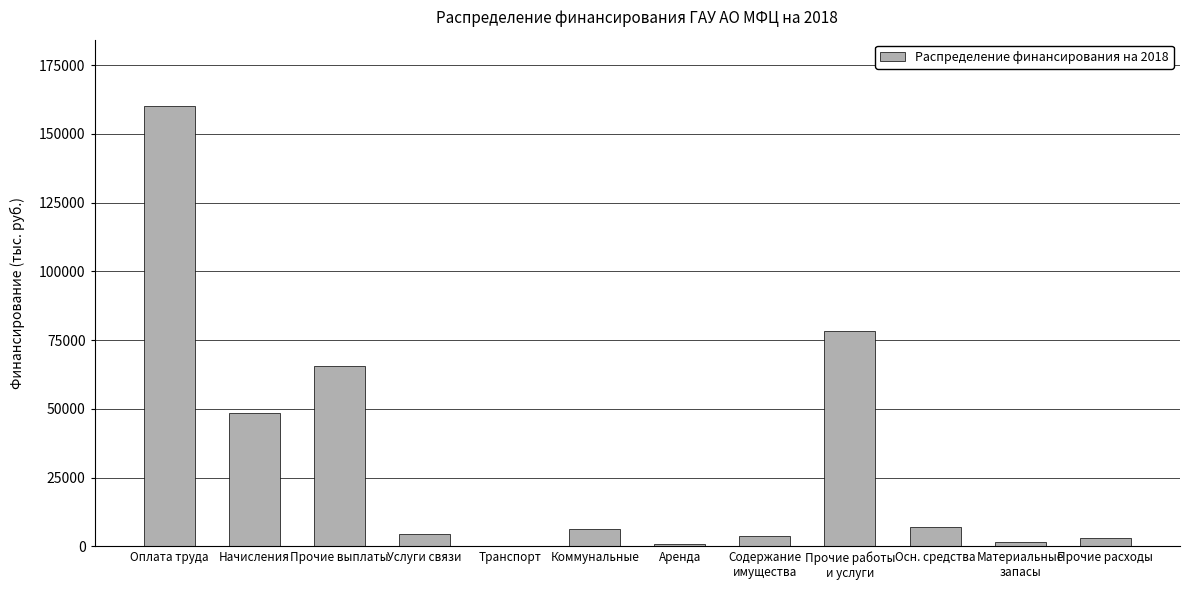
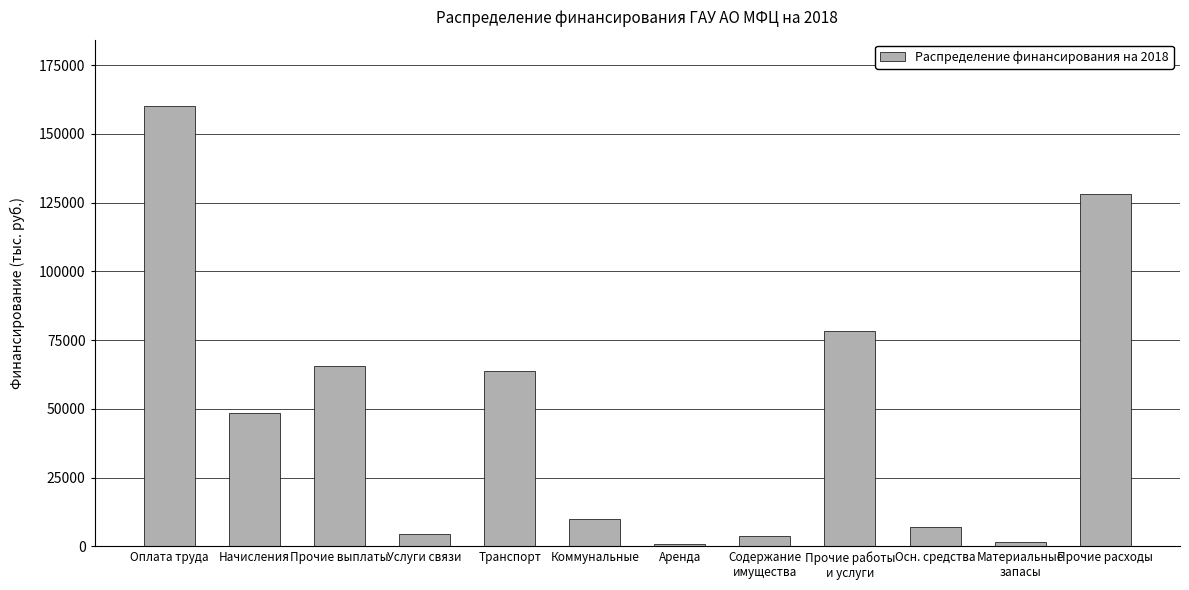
  {
    "Оплата труда": 160000,
    "Начисления": 48000,
    "Прочие выплаты": 65000,
    "Услуги связи": 5000,
-   "Транспорт": 0,
-   "Коммунальные": 6000,
+   "Транспорт": 64000,
+   "Коммунальные": 10000,
    "Содержание имущества": 4000,
    "Прочие работы и услуги": 78000,
    "Осн. средства": 7000,
    "Материальные запасы": 2000,
-   "Прочие расходы": 3000
+   "Прочие расходы": 128000
  }
